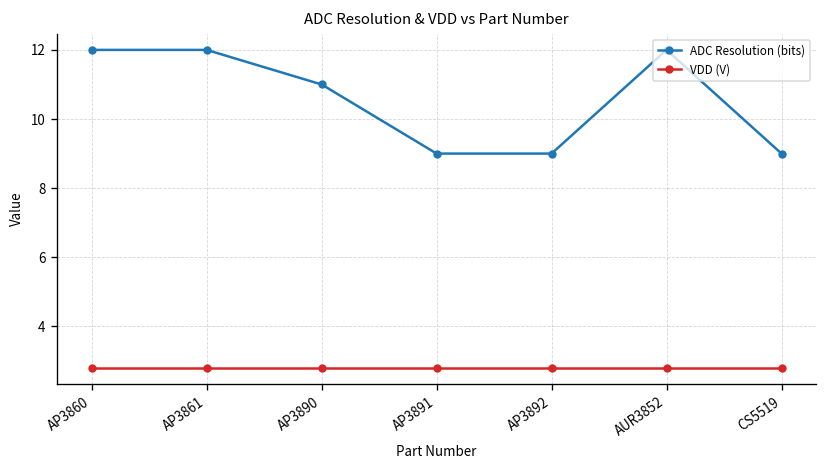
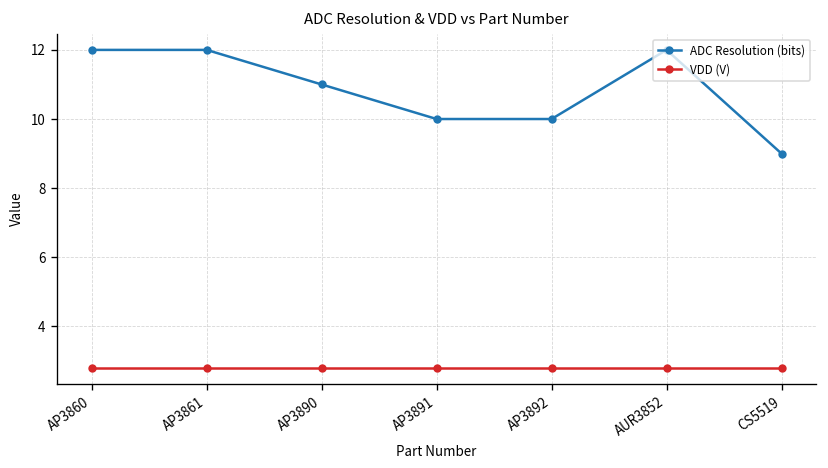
  {
    "ADC Resolution (bits)": {
      "AP3860": 12,
      "AP3861": 12,
      "AP3890": 11,
-     "AP3891": 9,
-     "AP3892": 9,
+     "AP3891": 10,
+     "AP3892": 10,
      "CS5519": 9
    },
    "VDD (V)": {
      "AP3860": 2.8,
      "AP3861": 2.8,
      "AP3890": 2.8,
      "AP3891": 2.8,
      "AP3892": 2.8,
      "AUR3852": 2.8,
      "CS5519": 2.8
    }
  }
